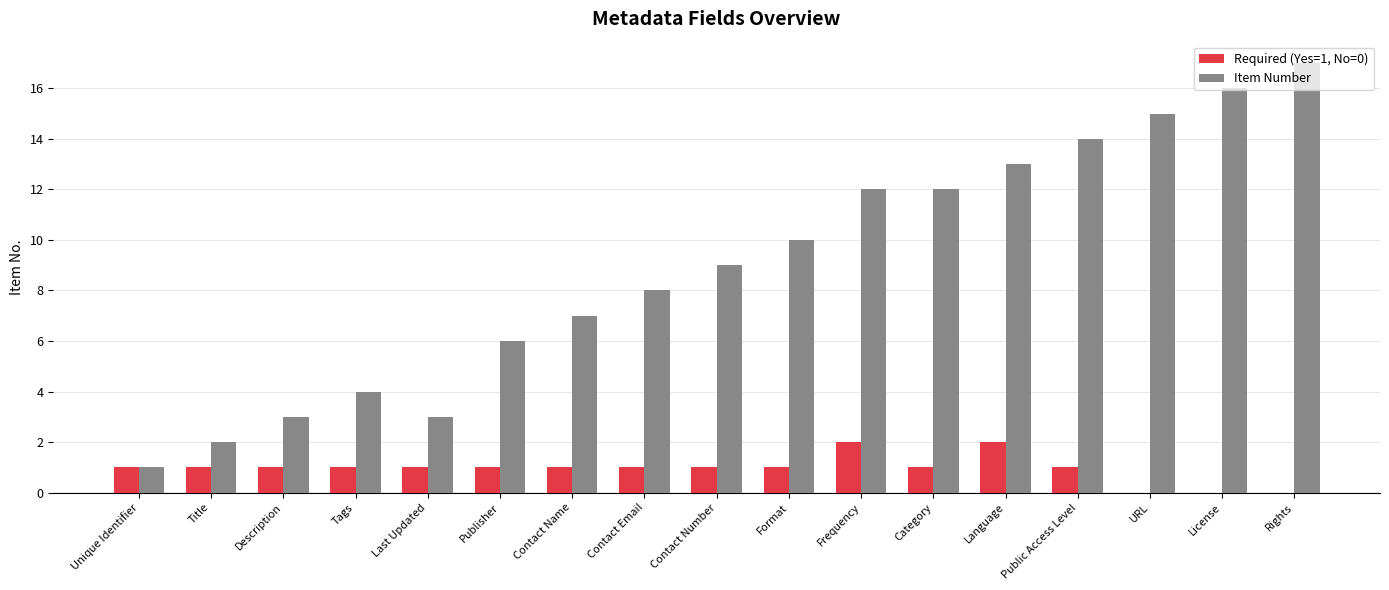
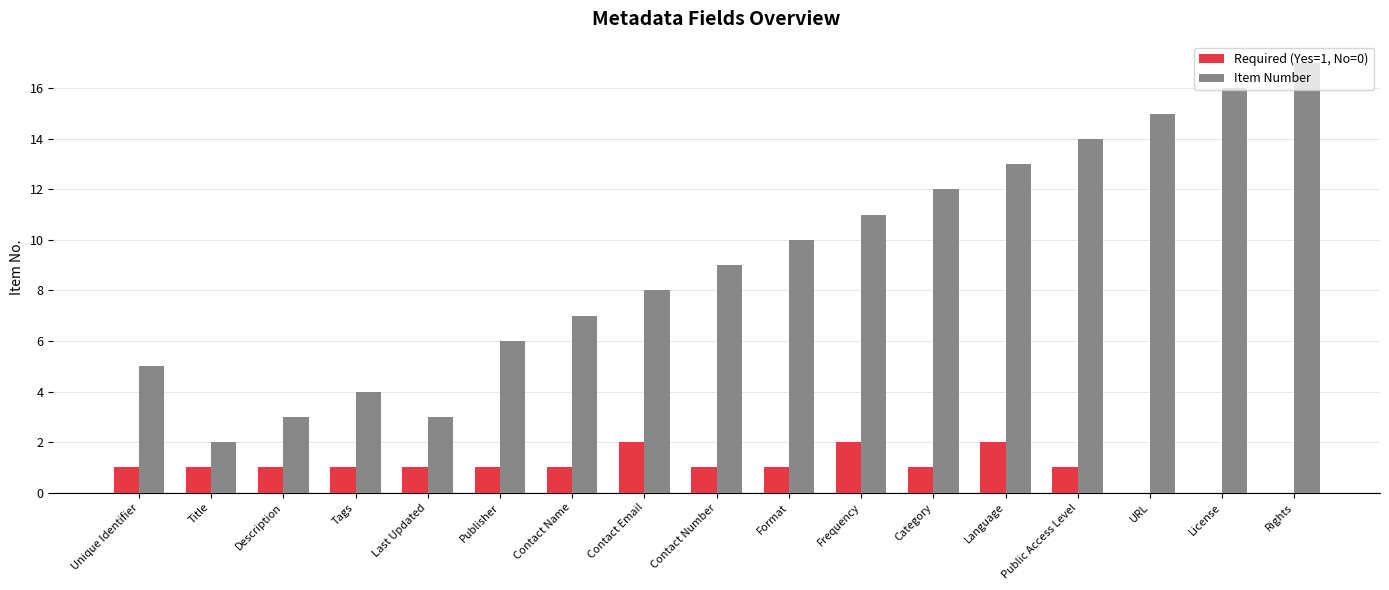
  {
    "Required (Yes=1, No=0)": {
      "Unique Identifier": 1,
      "Title": 1,
      "Description": 1,
      "Tags": 1,
      "Last Updated": 1,
      "Publisher": 1,
      "Contact Name": 1,
-     "Contact Email": 1,
+     "Contact Email": 2,
      "Contact Number": 1,
      "Format": 1,
      "Frequency": 2,
      "Category": 1,
      "Language": 2,
      "Public Access Level": 1,
      "URL": 0,
      "License": 0,
      "Rights": 0
    },
    "Item Number": {
-     "Unique Identifier": 1,
+     "Unique Identifier": 5,
      "Title": 2,
      "Description": 3,
      "Tags": 4,
      "Last Updated": 3,
      "Publisher": 6,
      "Contact Name": 7,
      "Contact Email": 8,
      "Contact Number": 9,
      "Format": 10,
-     "Frequency": 12,
+     "Frequency": 11,
      "Category": 12,
      "Language": 13,
      "Public Access Level": 14,
      "URL": 15
    }
  }
